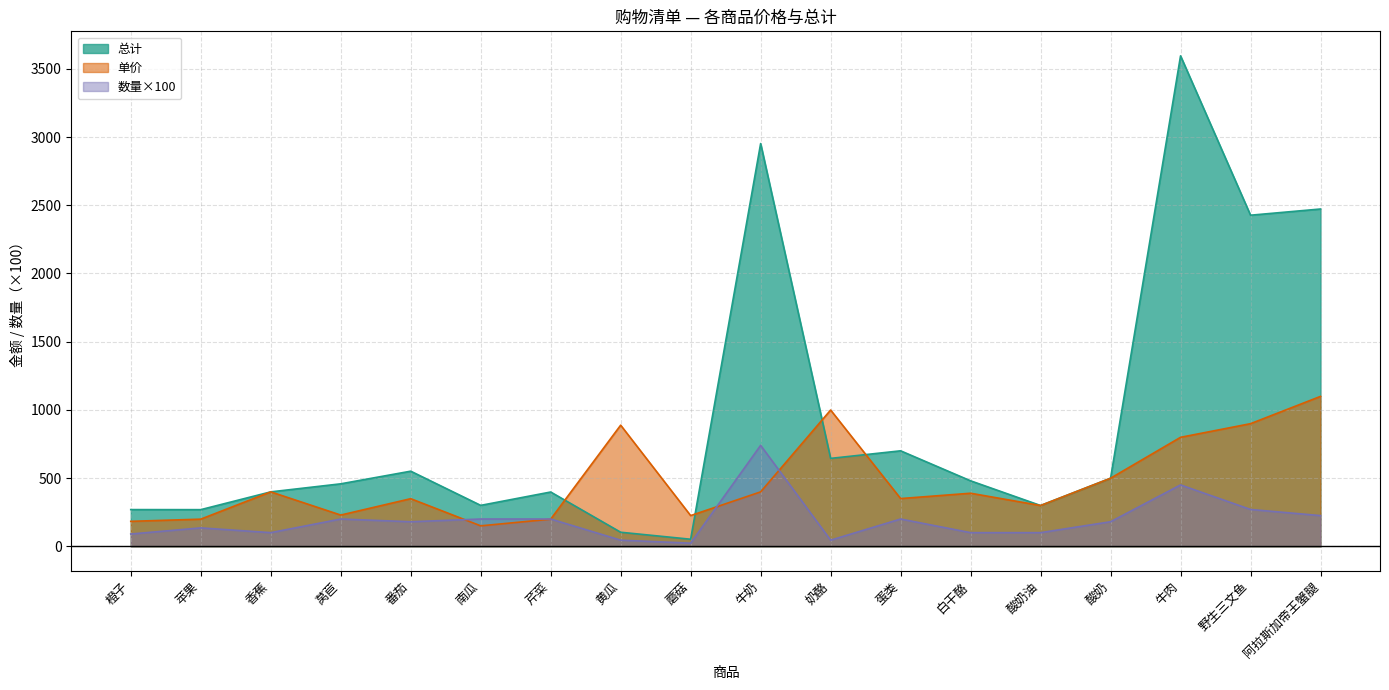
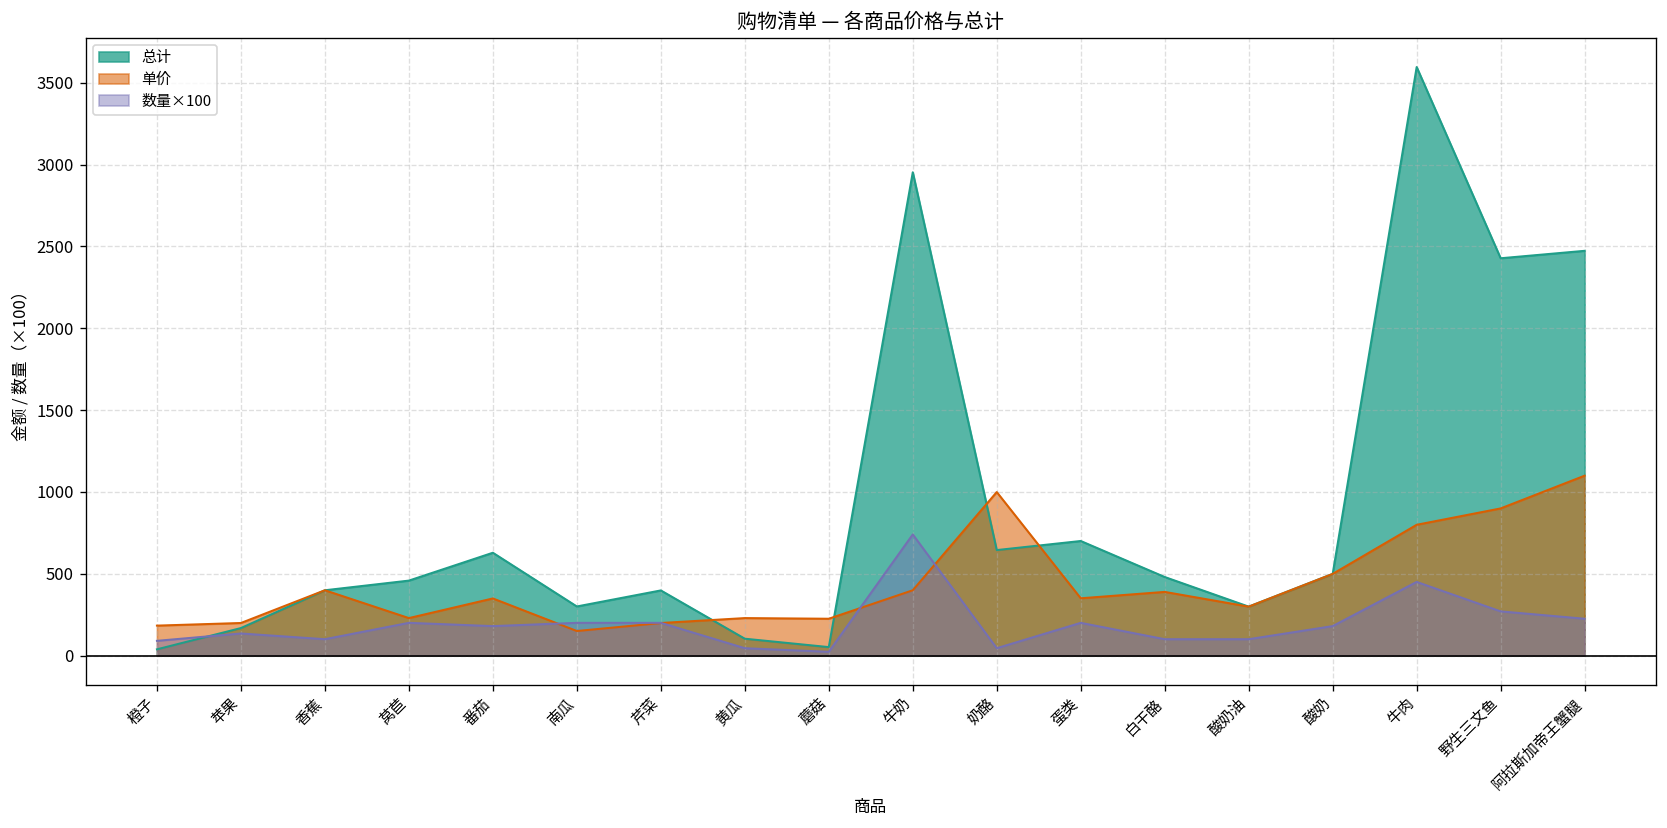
  {
    "总计": {
-     "橙子": 270,
-     "苹果": 270,
+     "橙子": 40,
+     "苹果": 170,
      "莴苣": 460,
-     "番茄": 550,
+     "番茄": 630,
      "南瓜": 300,
      "芹菜": 400,
      "黄瓜": 100,
      "蘑菇": 50,
      "牛奶": 2950,
      "奶酪": 640,
      "蛋类": 700,
      "白干酪": 480,
      "牛肉": 3600,
      "野生三文鱼": 2430,
      "阿拉斯加帝王蟹腿": 2470
    },
    "单价": {
      "橙子": 180,
      "苹果": 200,
      "莴苣": 230,
      "番茄": 350,
      "南瓜": 150,
-     "黄瓜": 890,
+     "黄瓜": 230,
      "蘑菇": 230,
      "牛奶": 400,
      "奶酪": 1000,
      "蛋类": 350,
      "白干酪": 390,
      "牛肉": 800,
      "野生三文鱼": 900,
      "阿拉斯加帝王蟹腿": 1100
    },
    "数量×100": {
      "橙子": 90,
      "苹果": 140,
      "香蕉": 100,
      "莴苣": 200,
      "番茄": 180,
      "南瓜": 200,
      "黄瓜": 50,
      "蘑菇": 20,
      "牛奶": 740,
      "奶酪": 50,
      "蛋类": 200,
      "白干酪": 100,
      "酸奶油": 100,
      "酸奶": 180,
      "牛肉": 450,
      "野生三文鱼": 270,
      "阿拉斯加帝王蟹腿": 230
    }
  }
